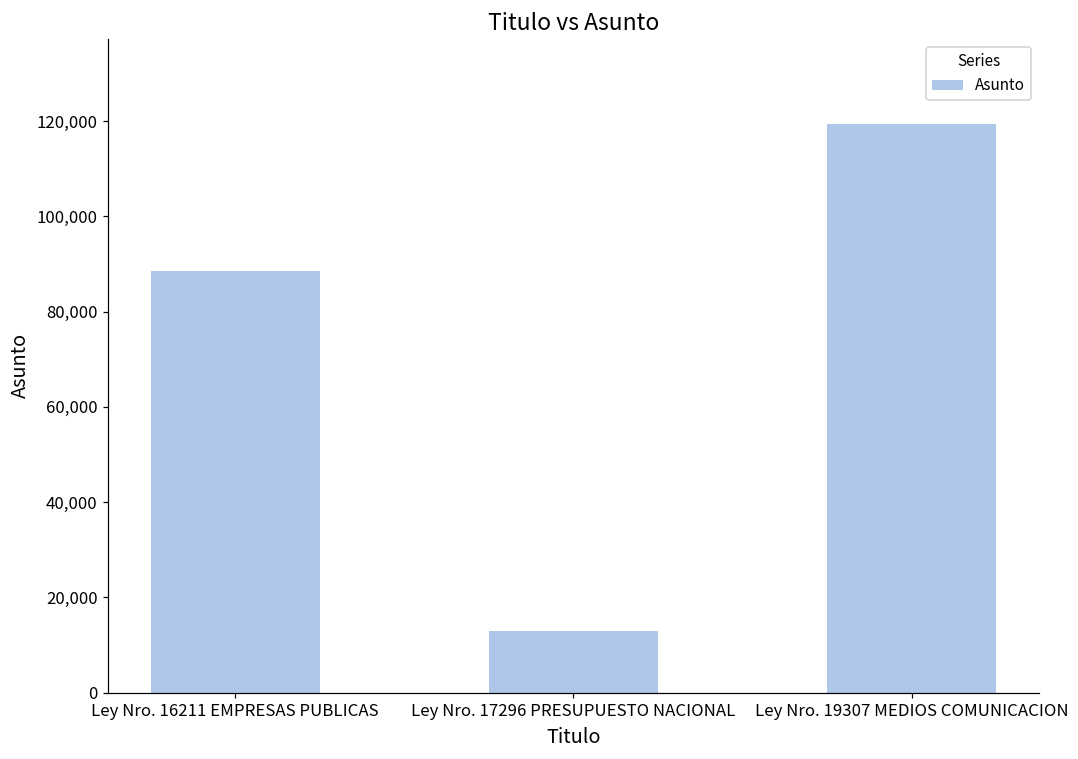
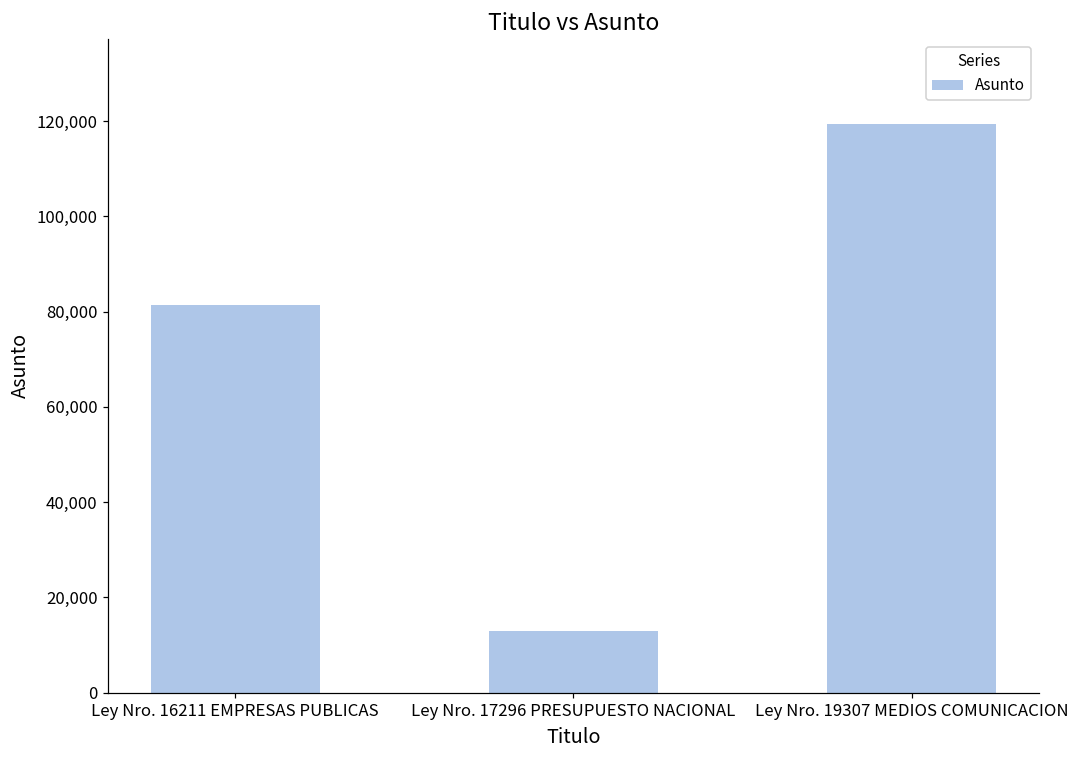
  {
-   "Ley Nro. 16211 EMPRESAS PUBLICAS": "89,000",
+   "Ley Nro. 16211 EMPRESAS PUBLICAS": "81,000",
    "Ley Nro. 17296 PRESUPUESTO NACIONAL": "13,000",
    "Ley Nro. 19307 MEDIOS COMUNICACION": "119,000"
  }
